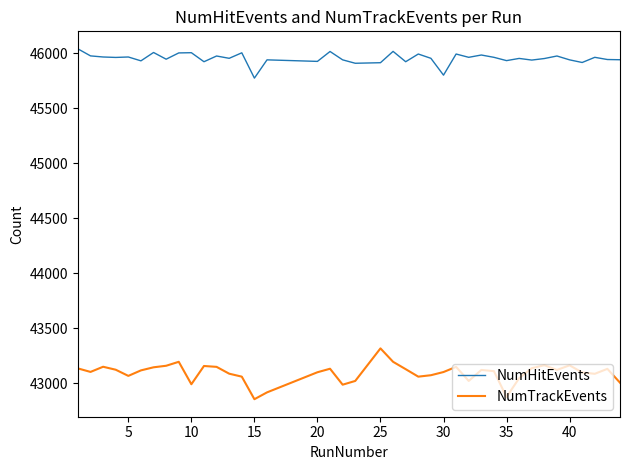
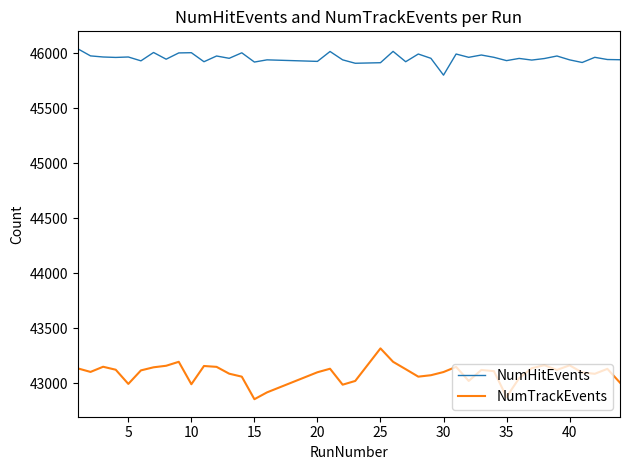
  {
    "NumHitEvents": {
      "5": 45970,
      "10": 46010,
-     "15": 45780,
+     "15": 45920,
      "20": 45930,
      "25": 45920,
      "30": 45800,
      "35": 45930,
      "40": 45940
    },
    "NumTrackEvents": {
-     "5": 43070,
+     "5": 43000,
      "10": 42990,
      "15": 42860,
      "20": 43100,
      "25": 43320,
      "30": 43100
    }
  }
